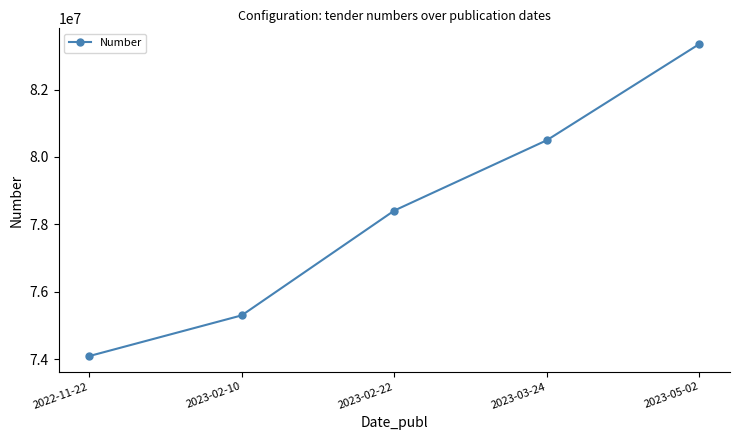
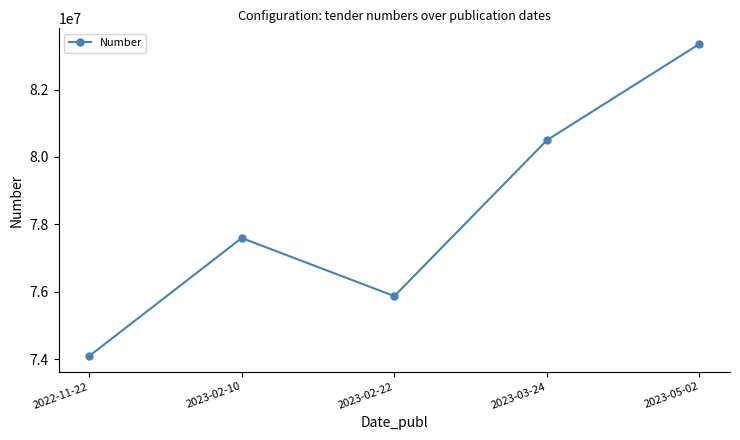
  {
    "2022-11-22": 74100000,
-   "2023-02-10": 75300000,
-   "2023-02-22": 78400000,
+   "2023-02-10": 77600000,
+   "2023-02-22": 75900000,
    "2023-03-24": 80500000,
    "2023-05-02": 83400000
  }
